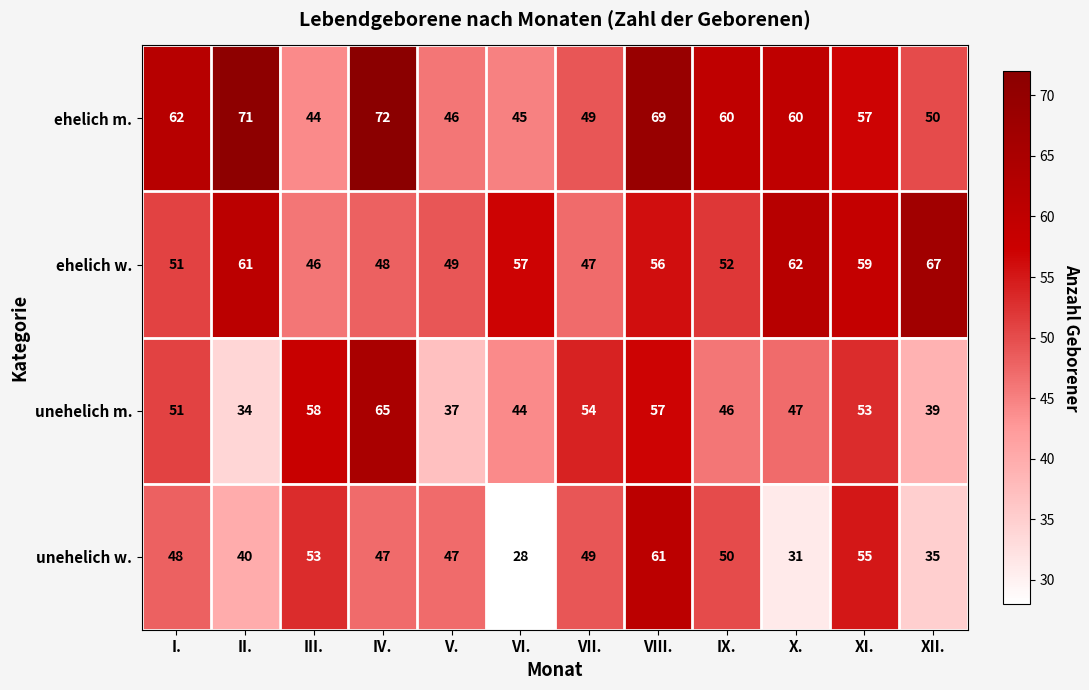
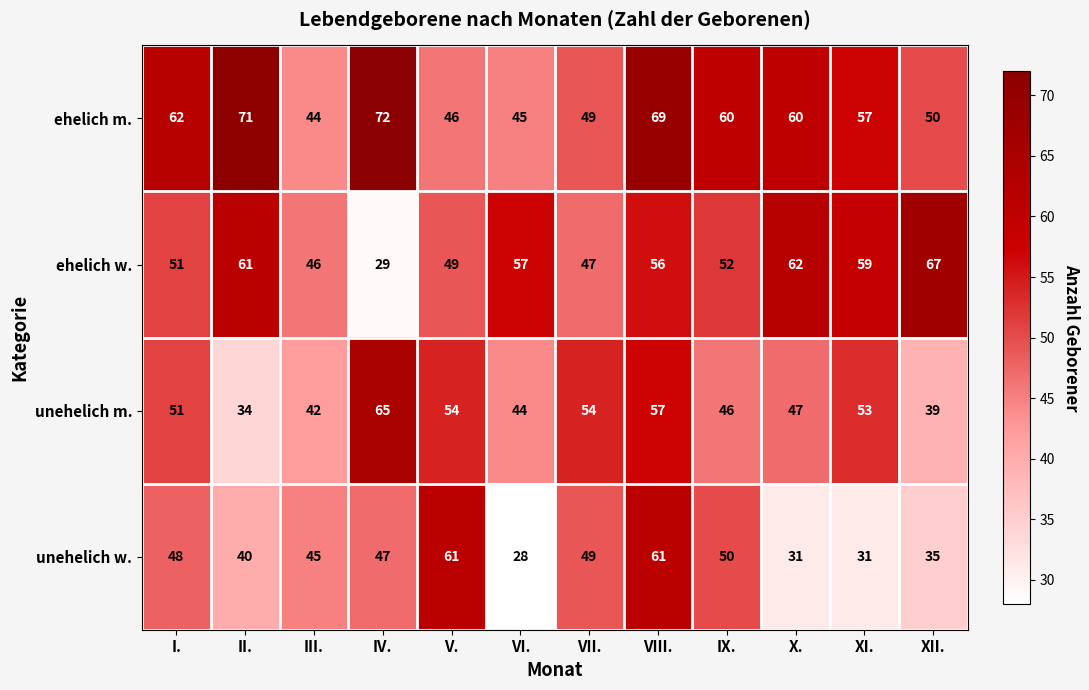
  {
    "ehelich w.": {
-     "IV.": 48
+     "IV.": 29
    },
    "unehelich m.": {
-     "III.": 58,
-     "V.": 37
+     "III.": 42,
+     "V.": 54
    },
    "unehelich w.": {
-     "III.": 53,
-     "V.": 47,
-     "XI.": 55
+     "III.": 45,
+     "V.": 61,
+     "XI.": 31
    }
  }
